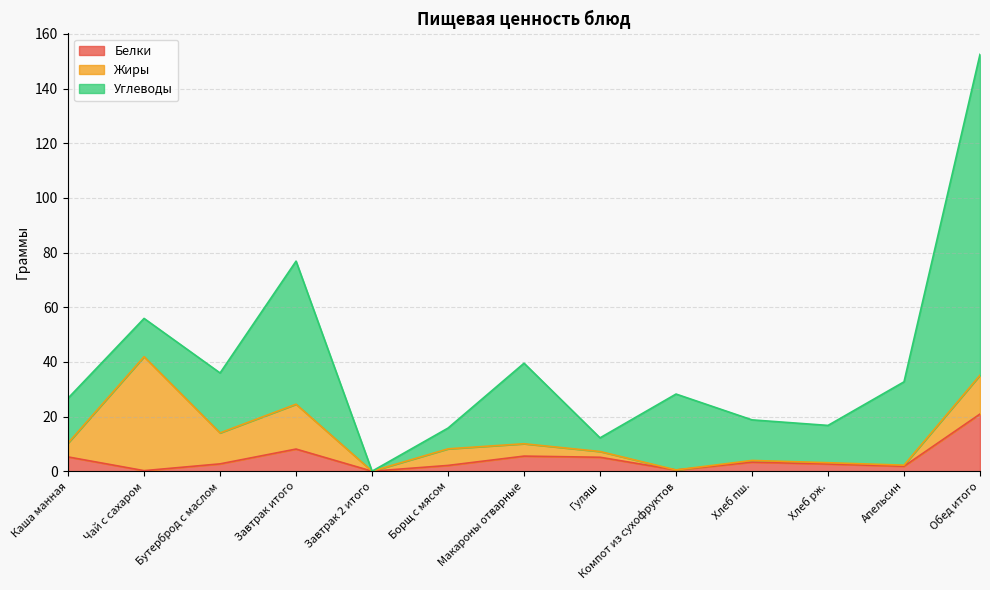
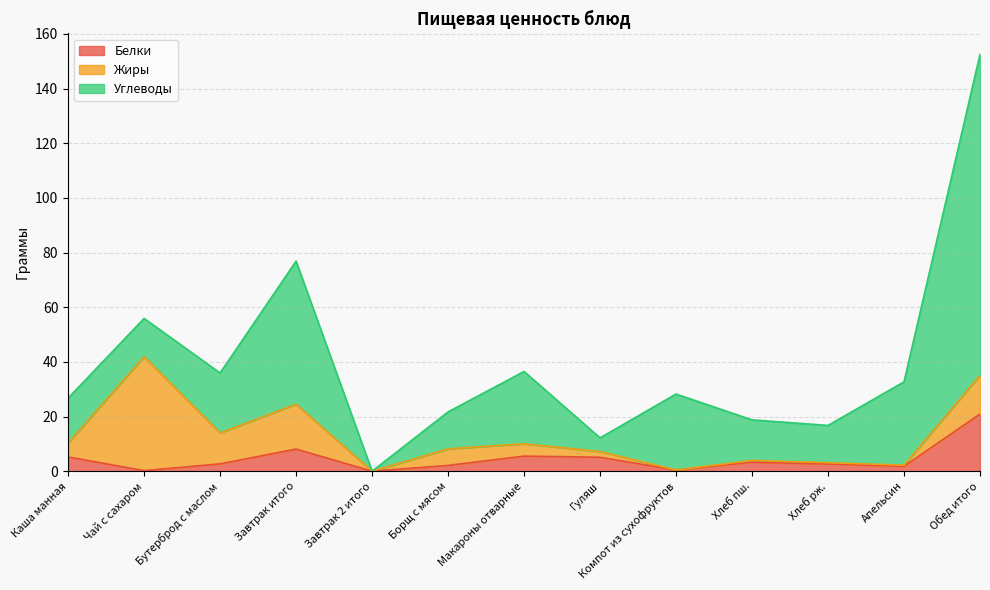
  {
    "Белки": {
      "Каша манная": 5,
      "Чай с сахаром": 0,
      "Бутерброд с маслом": 3,
      "Завтрак итого": 8,
      "Борщ с мясом": 2,
      "Макароны отварные": 6,
      "Гуляш": 5,
      "Обед итого": 21
    },
    "Жиры": {
      "Каша манная": 5,
      "Чай с сахаром": 42,
      "Бутерброд с маслом": 11,
      "Завтрак итого": 16,
      "Борщ с мясом": 6,
      "Макароны отварные": 5,
      "Гуляш": 2,
      "Обед итого": 14
    },
    "Углеводы": {
      "Каша манная": 16,
      "Чай с сахаром": 14,
      "Бутерброд с маслом": 22,
      "Завтрак итого": 52,
-     "Борщ с мясом": 8,
-     "Макароны отварные": 29,
+     "Борщ с мясом": 14,
+     "Макароны отварные": 26,
      "Гуляш": 5,
      "Компот из сухофруктов": 28,
      "Хлеб пш.": 15,
      "Хлеб рж.": 14,
      "Апельсин": 31,
      "Обед итого": 117
    }
  }
